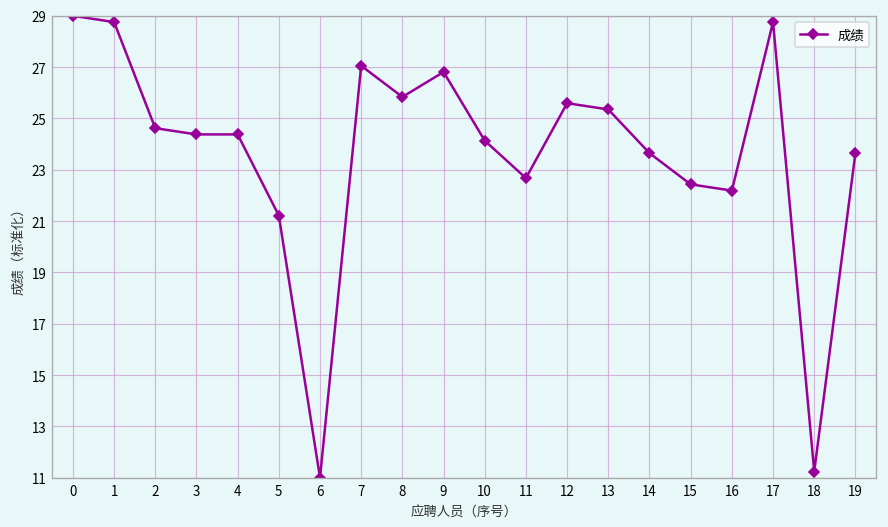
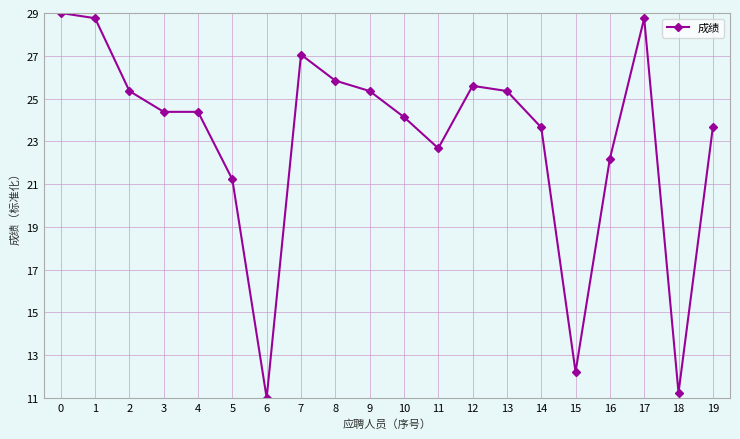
  {
    "0": 29.0,
    "1": 28.8,
-   "2": 24.6,
+   "2": 25.4,
    "3": 24.4,
    "4": 24.4,
    "5": 21.2,
    "6": 11.0,
    "7": 27.1,
    "8": 25.8,
-   "9": 26.8,
+   "9": 25.4,
    "10": 24.1,
    "11": 22.7,
    "12": 25.6,
    "13": 25.4,
    "14": 23.6,
-   "15": 22.4,
+   "15": 12.2,
    "16": 22.2,
    "17": 28.8,
    "18": 11.2,
    "19": 23.6
  }
